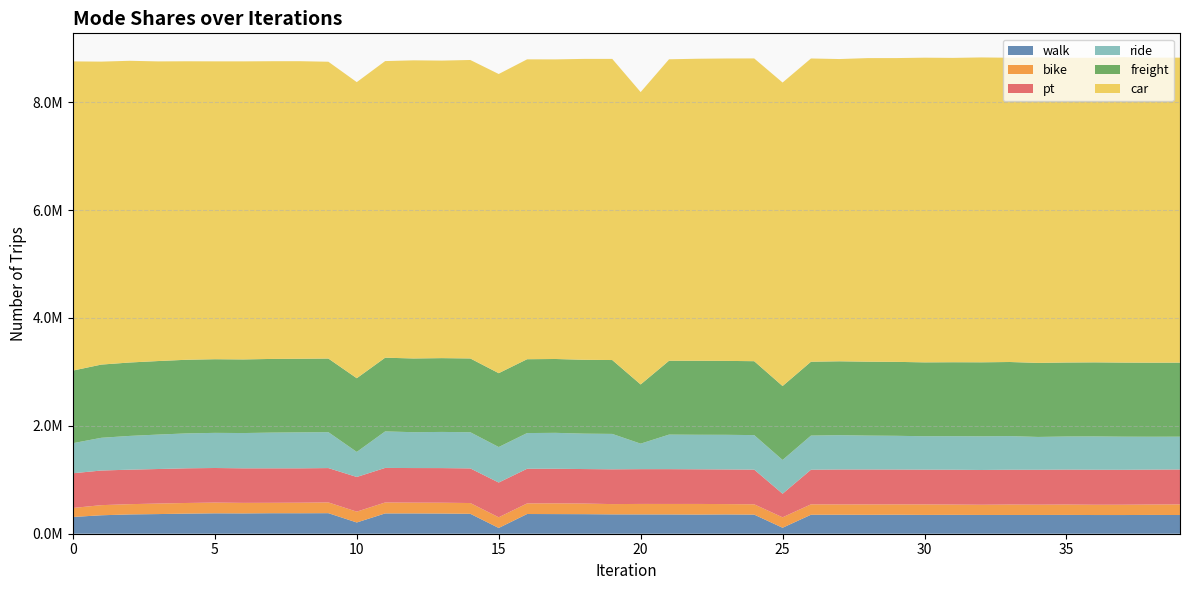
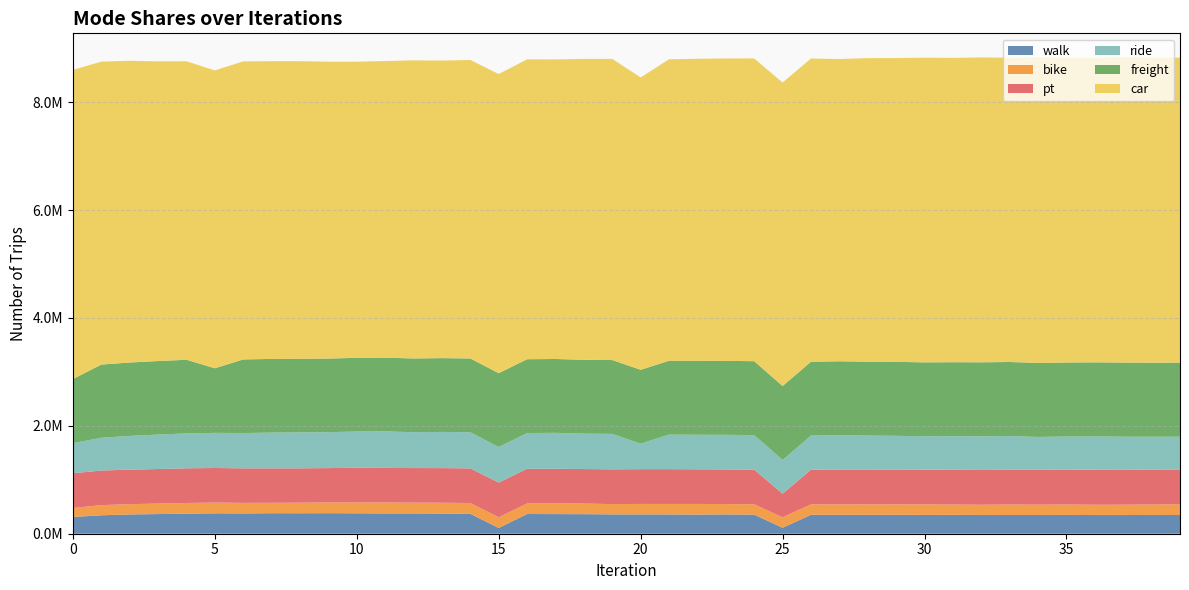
  {
    "walk": {
      "0": 300000,
      "5": 400000,
-     "10": 200000,
+     "10": 400000,
      "15": 100000,
      "20": 400000,
      "25": 100000,
      "30": 300000,
      "35": 300000
    },
    "bike": {
      "0": 200000,
      "5": 200000,
      "10": 200000,
      "15": 200000,
      "20": 200000,
      "25": 200000,
      "30": 200000,
      "35": 200000
    },
    "pt": {
      "0": 600000,
      "5": 600000,
      "10": 600000,
      "15": 600000,
      "20": 600000,
      "25": 400000,
      "30": 600000,
      "35": 600000
    },
    "ride": {
      "0": 600000,
      "5": 700000,
-     "10": 500000,
+     "10": 700000,
      "15": 700000,
      "20": 500000,
      "25": 600000,
      "30": 600000,
      "35": 600000
    },
    "freight": {
-     "0": 1300000,
-     "5": 1400000,
+     "0": 1200000,
+     "5": 1200000,
      "10": 1400000,
      "15": 1400000,
-     "20": 1100000,
+     "20": 1400000,
      "25": 1400000,
      "30": 1400000,
      "35": 1400000
    },
    "car": {
      "0": 5700000,
      "5": 5500000,
      "10": 5500000,
      "15": 5500000,
      "20": 5400000,
      "25": 5600000,
      "30": 5600000
    }
  }
